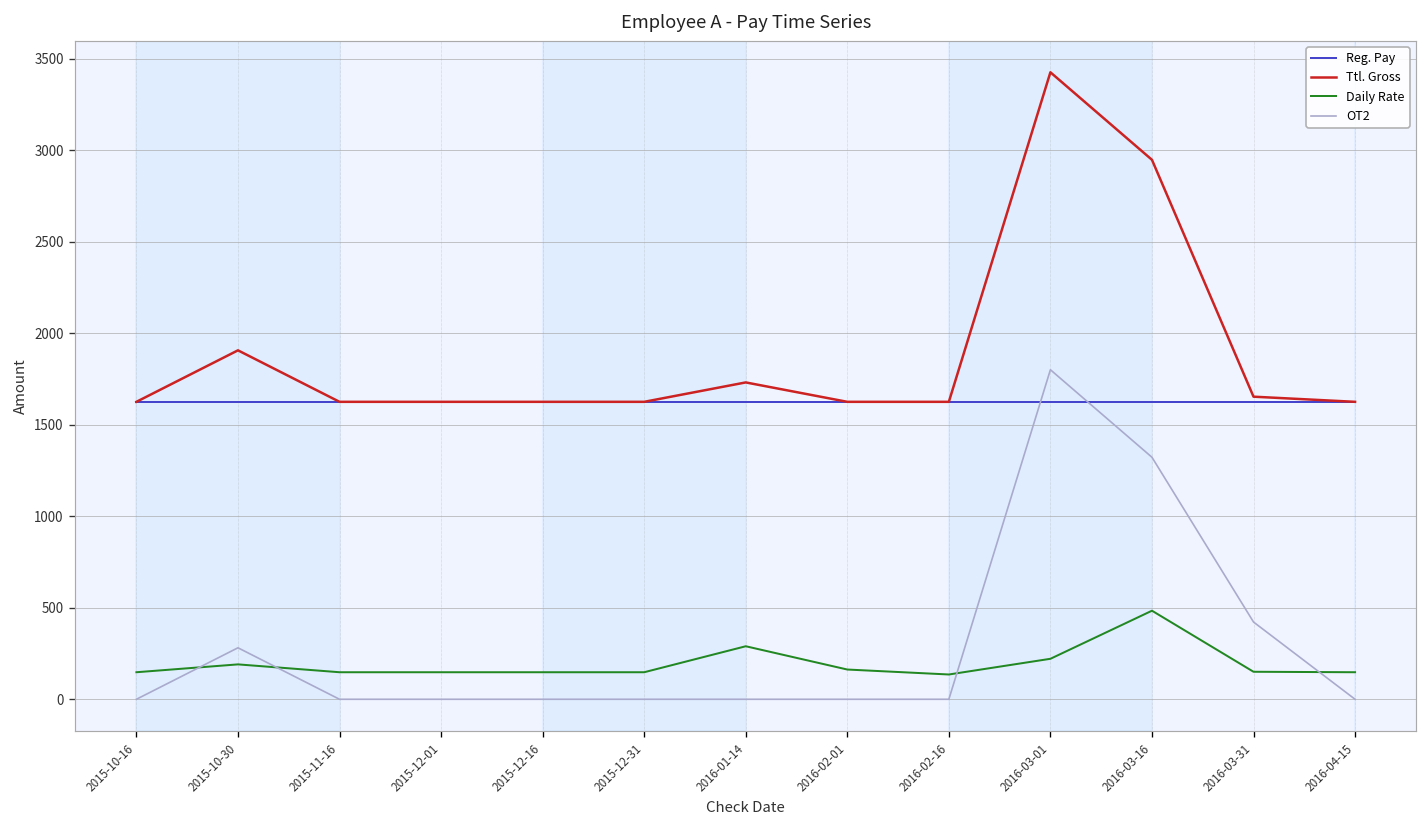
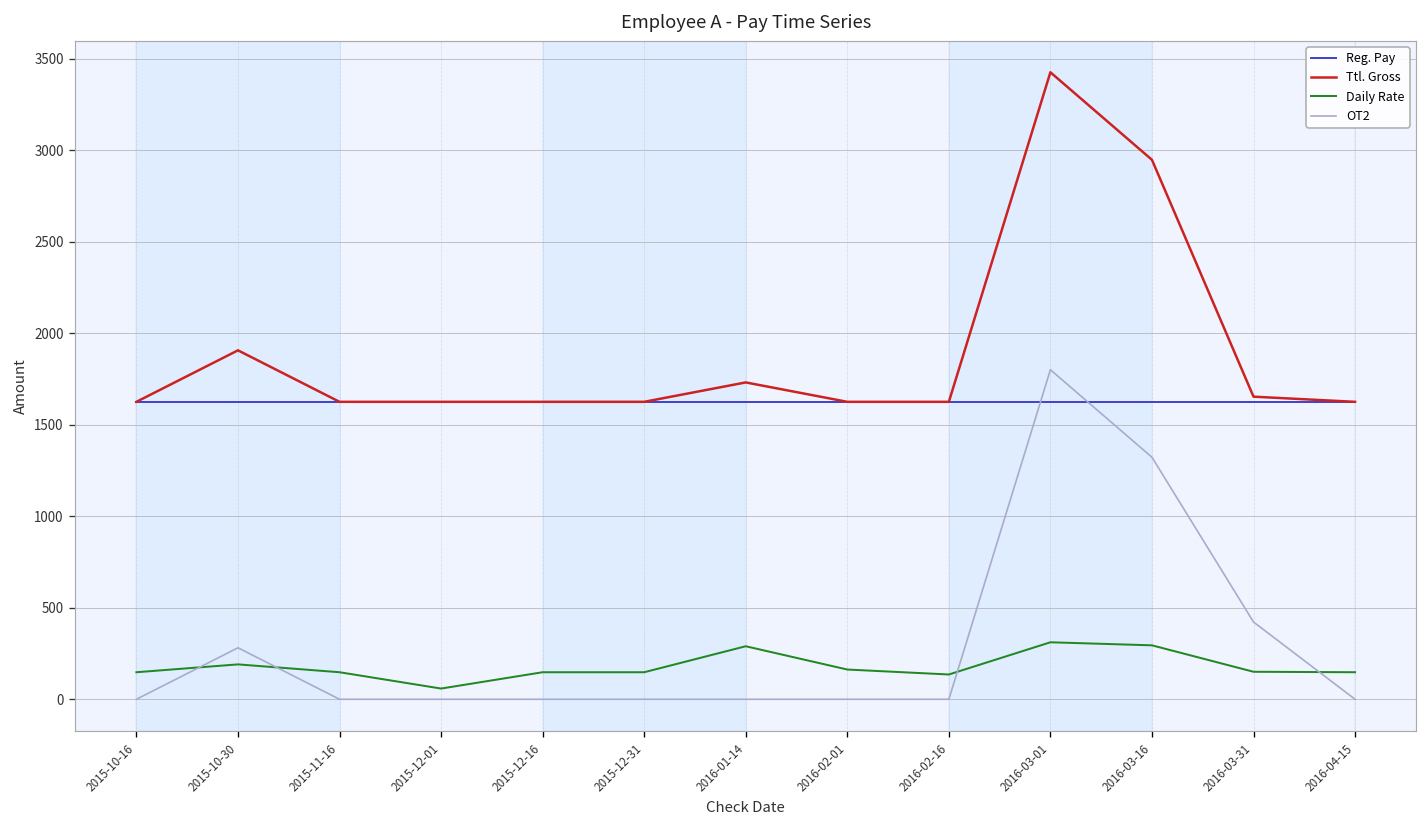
  {
    "Reg. Pay": {
      "2015-10-30": 1630,
      "2016-01-14": 1630,
      "2016-03-01": 1630,
      "2016-03-16": 1630,
      "2016-03-31": 1630
    },
    "Ttl. Gross": {
      "2015-10-30": 1910,
      "2016-01-14": 1730,
      "2016-03-01": 3430,
      "2016-03-16": 2950,
      "2016-03-31": 1650
    },
    "Daily Rate": {
      "2015-10-16": 150,
      "2015-10-30": 190,
      "2015-11-16": 150,
-     "2015-12-01": 150,
+     "2015-12-01": 60,
      "2015-12-16": 150,
      "2015-12-31": 150,
      "2016-01-14": 290,
      "2016-02-01": 160,
      "2016-02-16": 140,
-     "2016-03-01": 220,
-     "2016-03-16": 480,
+     "2016-03-01": 310,
+     "2016-03-16": 290,
      "2016-03-31": 150,
      "2016-04-15": 150
    },
    "OT2": {
      "2015-10-16": 0,
      "2015-10-30": 280,
      "2015-11-16": 0,
      "2015-12-01": 0,
      "2015-12-16": 0,
      "2015-12-31": 0,
      "2016-01-14": 0,
      "2016-02-01": 0,
      "2016-02-16": 0,
      "2016-03-01": 1800,
      "2016-03-16": 1320,
      "2016-03-31": 420,
      "2016-04-15": 0
    }
  }
